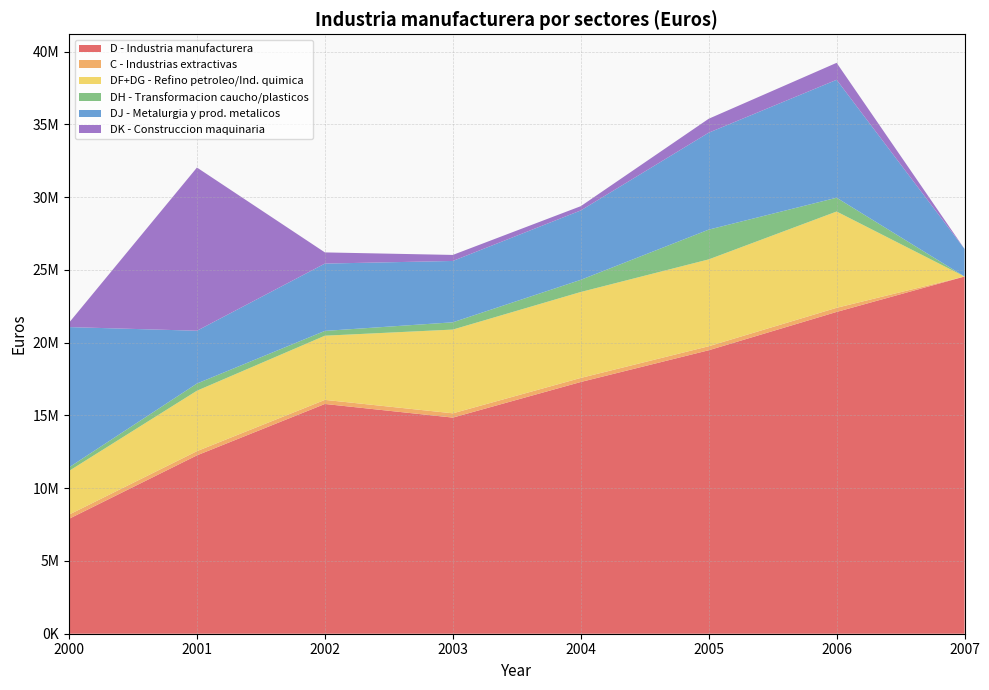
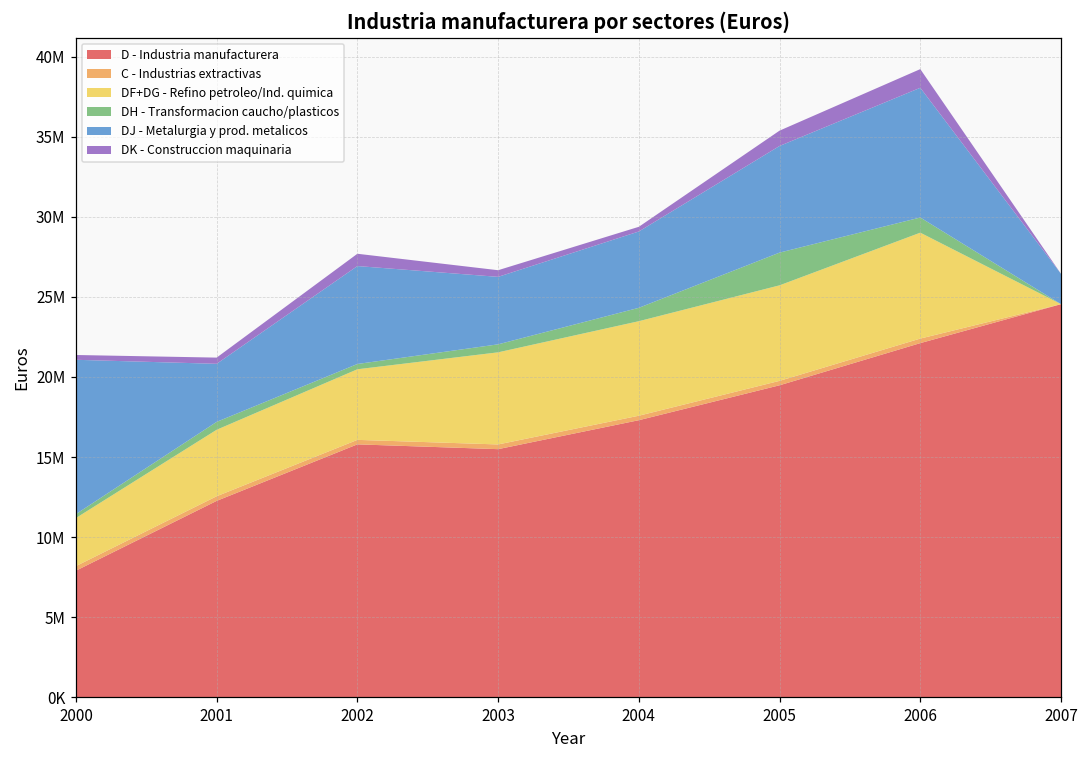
  {
    "D - Industria manufacturera": {
      "2000": 7900000,
      "2001": 12300000,
      "2002": 15800000,
-     "2003": 14900000,
+     "2003": 15500000,
      "2004": 17300000,
      "2005": 19500000,
      "2006": 22100000
    },
    "DH - Transformacion caucho/plasticos": {
      "2000": 200000,
      "2001": 500000,
      "2002": 300000,
      "2003": 500000,
      "2004": 800000,
      "2005": 2000000,
      "2006": 900000
    },
    "DJ - Metalurgia y prod. metalicos": {
      "2000": 9600000,
      "2001": 3600000,
-     "2002": 4600000,
+     "2002": 6100000,
      "2003": 4200000,
      "2004": 4800000,
      "2005": 6700000,
      "2006": 8100000
    },
    "DK - Construccion maquinaria": {
      "2000": 300000,
-     "2001": 11200000,
+     "2001": 400000,
      "2002": 800000,
      "2003": 400000,
      "2004": 300000,
      "2005": 1000000,
      "2006": 1200000
    }
  }
